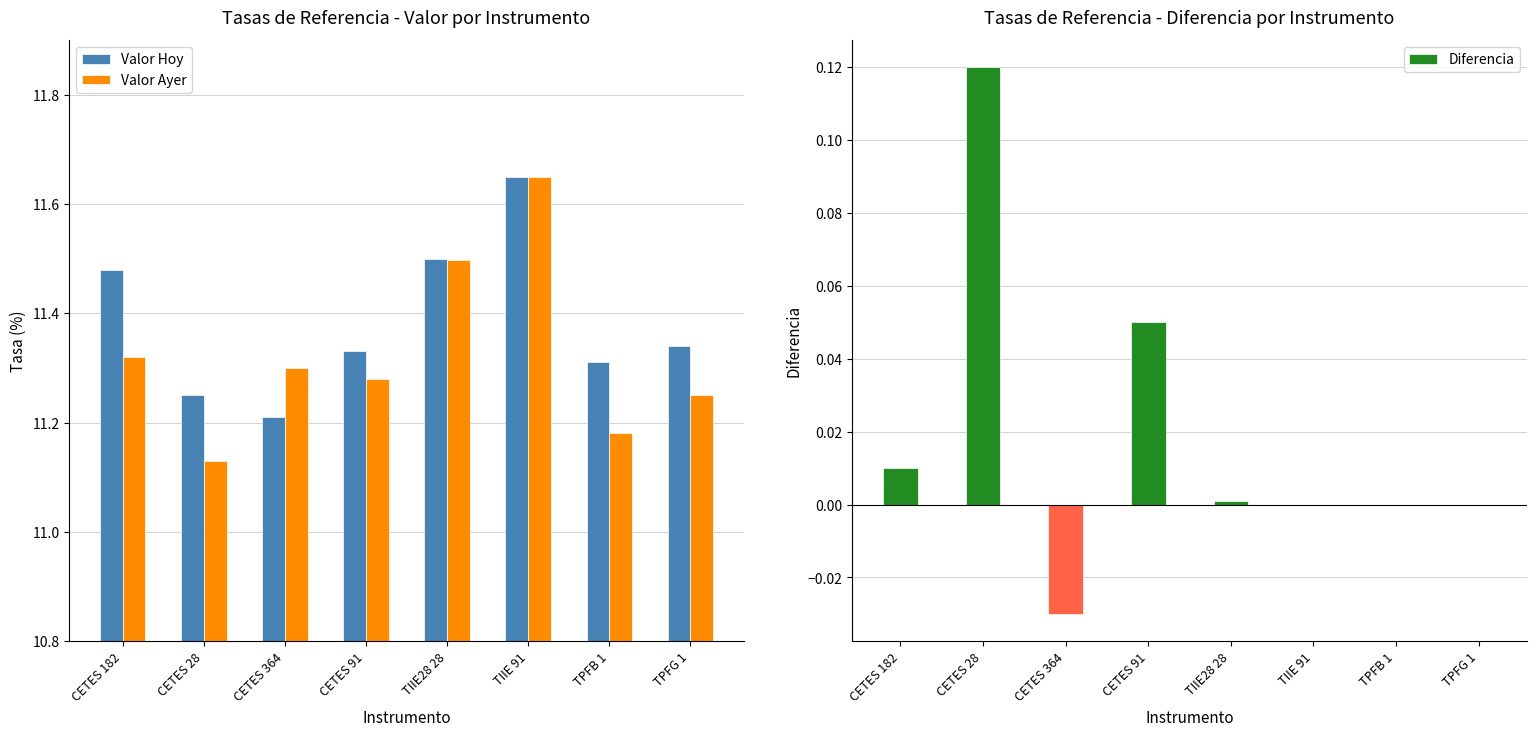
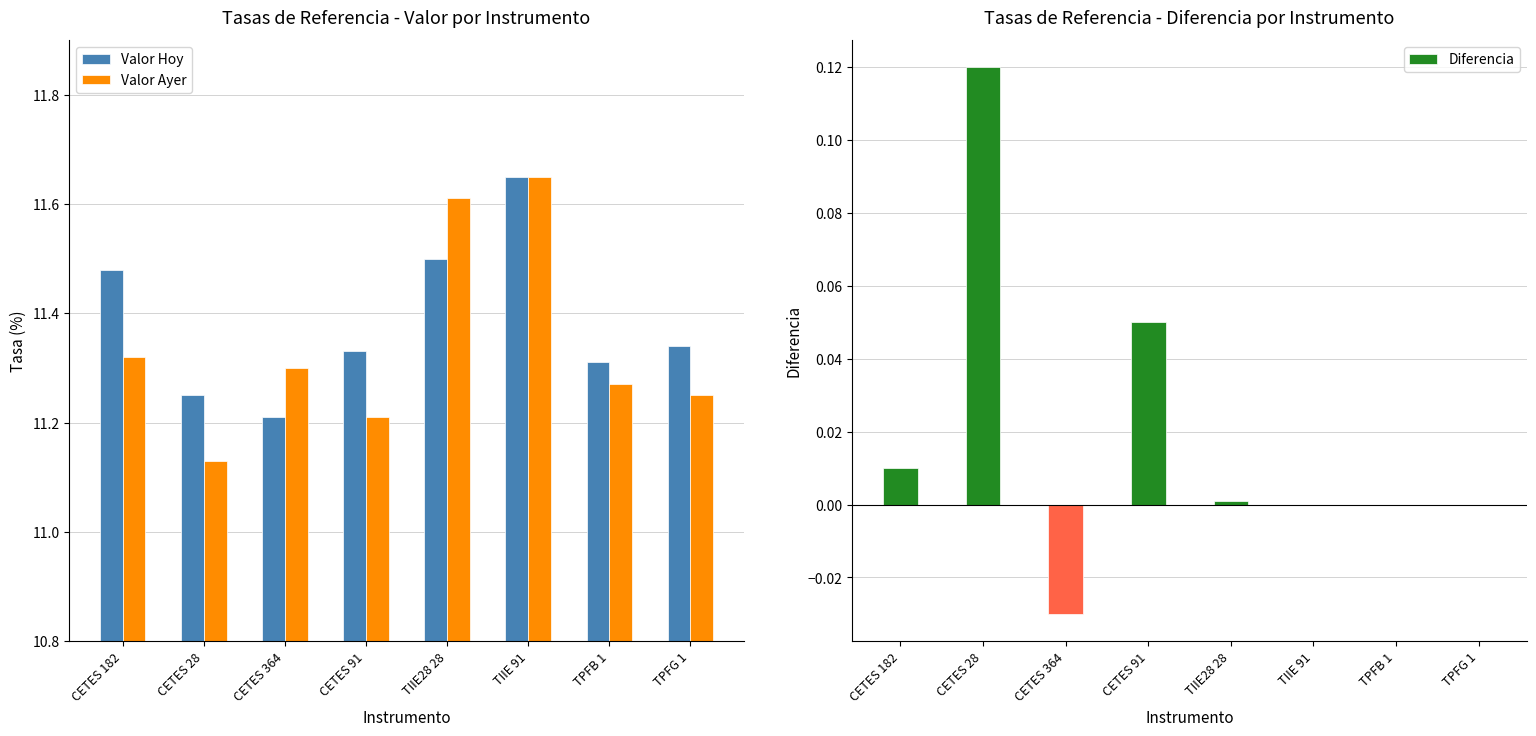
  {
    "Tasas de Referencia - Valor por Instrumento": {
      "Valor Hoy": {
        "CETES 182": 11.48,
        "CETES 28": 11.25,
        "CETES 364": 11.21,
        "CETES 91": 11.33,
        "TIIE28 28": 11.50,
        "TIIE 91": 11.65,
        "TPFB 1": 11.31,
        "TPFG 1": 11.34
      },
      "Valor Ayer": {
        "CETES 182": 11.32,
        "CETES 28": 11.13,
        "CETES 364": 11.30,
-       "CETES 91": 11.28,
-       "TIIE28 28": 11.50,
+       "CETES 91": 11.21,
+       "TIIE28 28": 11.61,
        "TIIE 91": 11.65,
-       "TPFB 1": 11.18,
+       "TPFB 1": 11.27,
        "TPFG 1": 11.25
      }
    },
    "Tasas de Referencia - Diferencia por Instrumento": {
      "CETES 182": 0.010,
      "CETES 28": 0.120,
      "CETES 364": -0.030,
      "CETES 91": 0.050,
      "TIIE28 28": 0.001,
      "TIIE 91": 0.000,
      "TPFB 1": 0.000,
      "TPFG 1": 0.000
    }
  }
